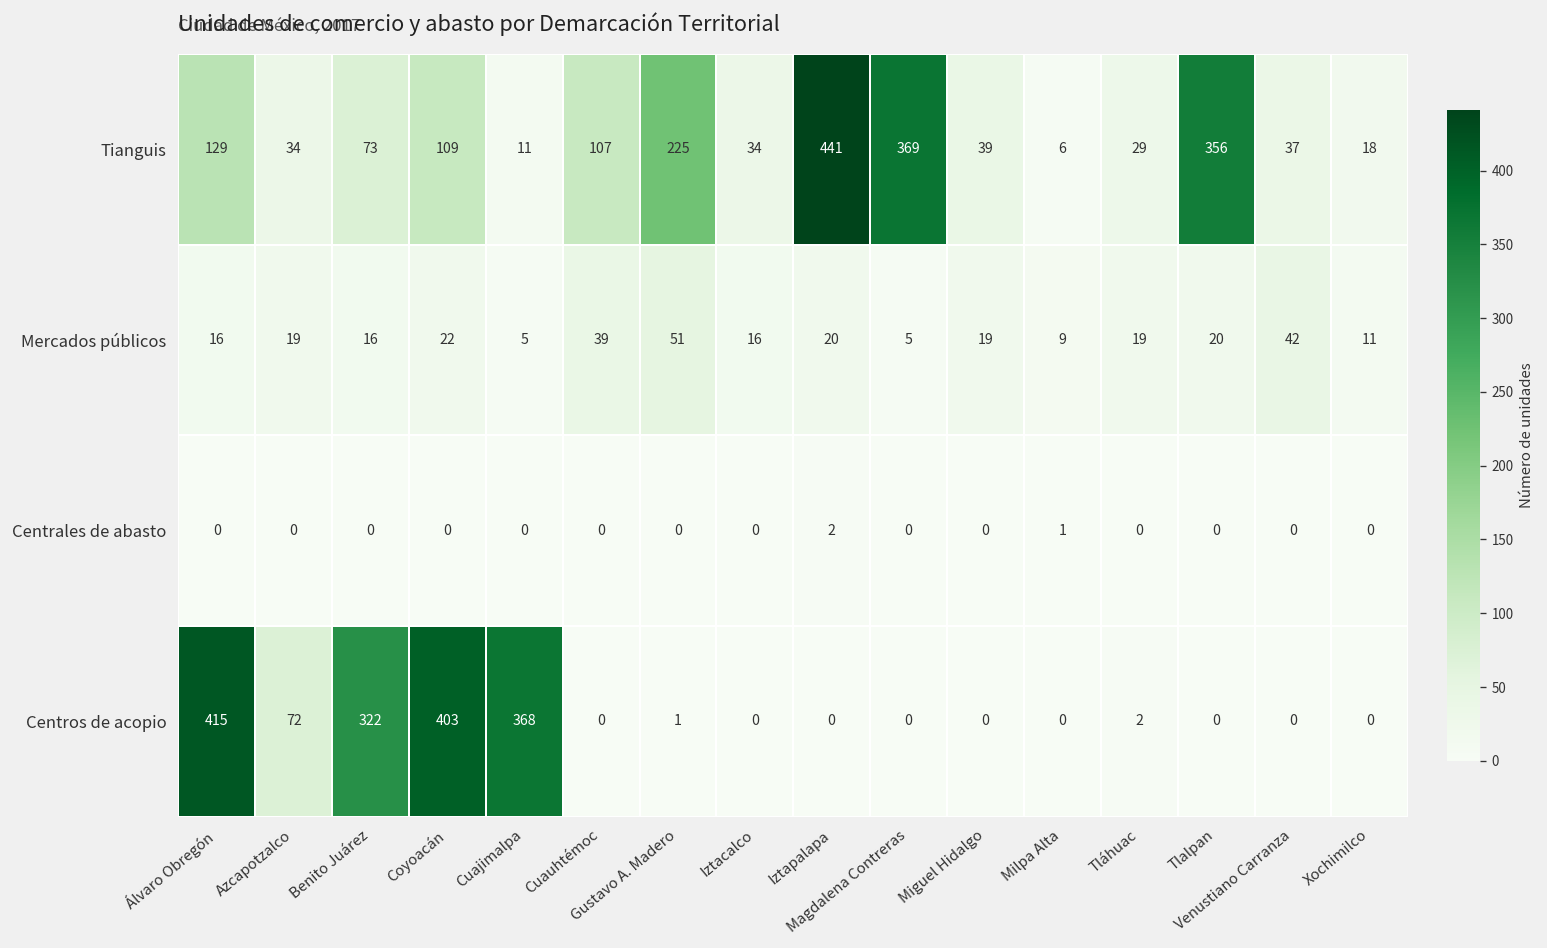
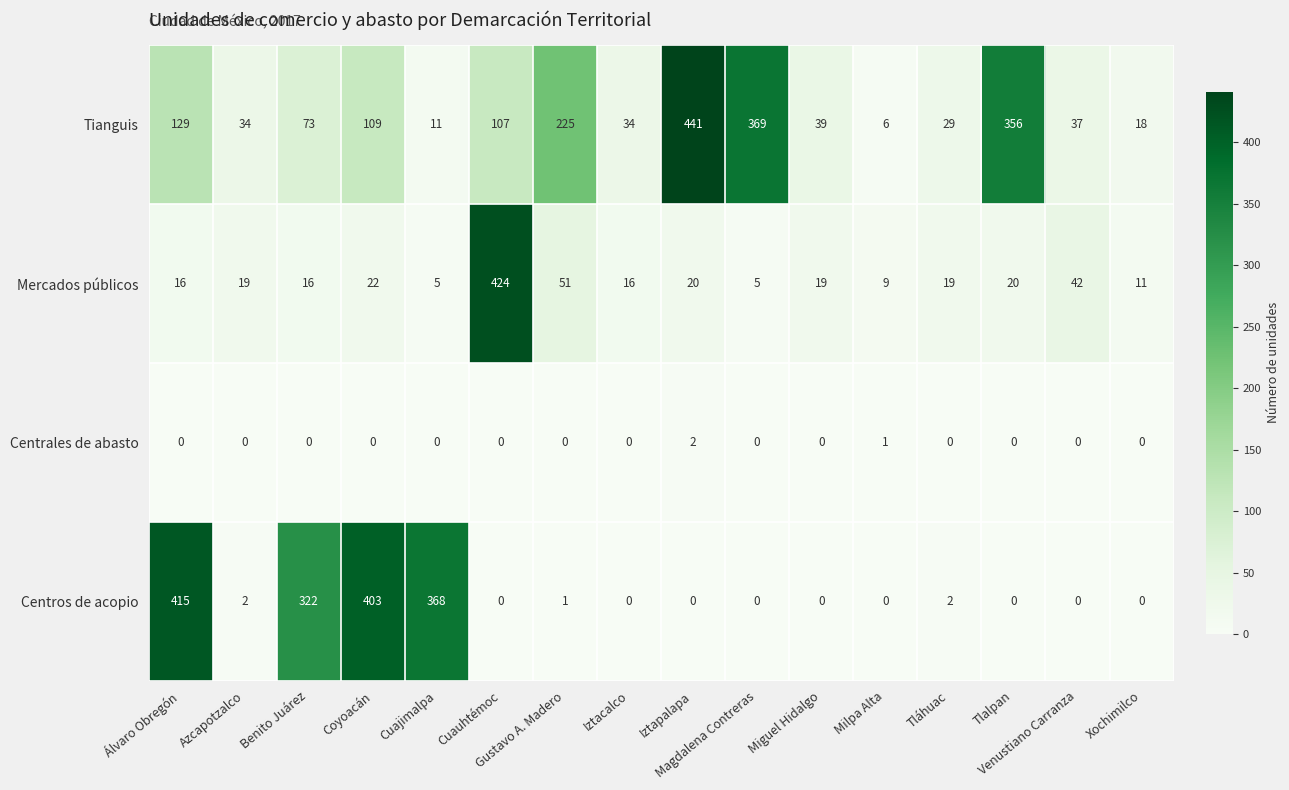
  {
    "Tianguis": {
      "Álvaro Obregón": 129,
      "Azcapotzalco": 34,
      "Benito Juárez": 73,
      "Coyoacán": 109,
      "Cuajimalpa": 11,
      "Cuauhtémoc": 107,
      "Gustavo A. Madero": 225,
      "Iztacalco": 34,
      "Iztapalapa": 441,
      "Magdalena Contreras": 369,
      "Miguel Hidalgo": 39,
      "Milpa Alta": 6,
      "Tláhuac": 29,
      "Tlalpan": 356,
      "Venustiano Carranza": 37,
      "Xochimilco": 18
    },
    "Mercados públicos": {
      "Álvaro Obregón": 16,
      "Azcapotzalco": 19,
      "Benito Juárez": 16,
      "Coyoacán": 22,
      "Cuajimalpa": 5,
-     "Cuauhtémoc": 39,
+     "Cuauhtémoc": 424,
      "Gustavo A. Madero": 51,
      "Iztacalco": 16,
      "Iztapalapa": 20,
      "Magdalena Contreras": 5,
      "Miguel Hidalgo": 19,
      "Milpa Alta": 9,
      "Tláhuac": 19,
      "Tlalpan": 20,
      "Venustiano Carranza": 42,
      "Xochimilco": 11
    },
    "Centrales de abasto": {
      "Álvaro Obregón": 0,
      "Azcapotzalco": 0,
      "Benito Juárez": 0,
      "Coyoacán": 0,
      "Cuajimalpa": 0,
      "Cuauhtémoc": 0,
      "Gustavo A. Madero": 0,
      "Iztacalco": 0,
      "Iztapalapa": 2,
      "Magdalena Contreras": 0,
      "Miguel Hidalgo": 0,
      "Milpa Alta": 1,
      "Tláhuac": 0,
      "Tlalpan": 0,
      "Venustiano Carranza": 0,
      "Xochimilco": 0
    },
    "Centros de acopio": {
      "Álvaro Obregón": 415,
-     "Azcapotzalco": 72,
+     "Azcapotzalco": 2,
      "Benito Juárez": 322,
      "Coyoacán": 403,
      "Cuajimalpa": 368,
      "Cuauhtémoc": 0,
      "Gustavo A. Madero": 1,
      "Iztacalco": 0,
      "Iztapalapa": 0,
      "Magdalena Contreras": 0,
      "Miguel Hidalgo": 0,
      "Milpa Alta": 0,
      "Tláhuac": 2,
      "Tlalpan": 0,
      "Venustiano Carranza": 0,
      "Xochimilco": 0
    }
  }
